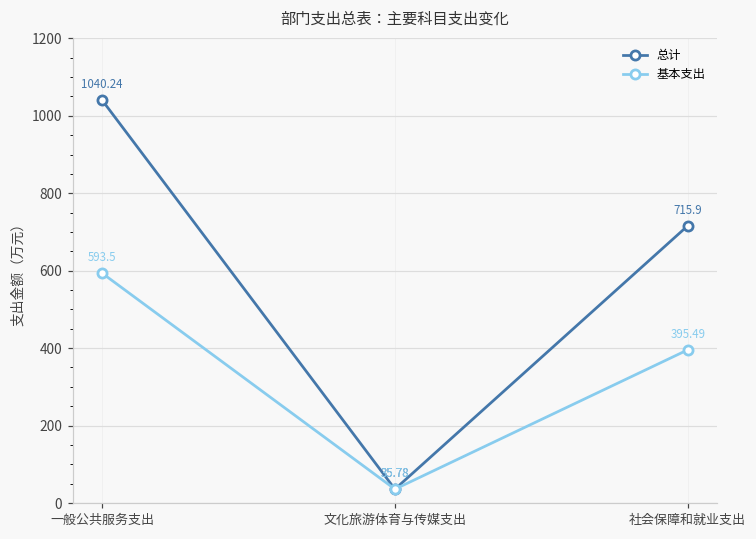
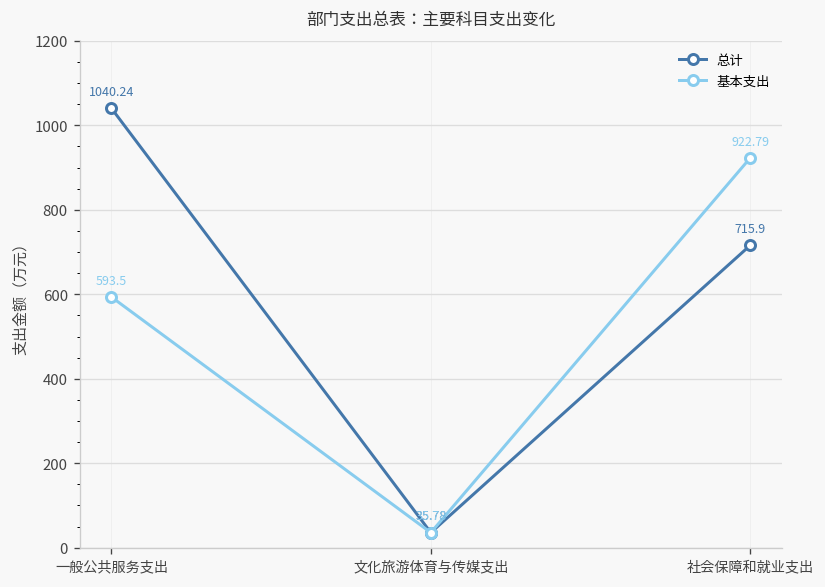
  {
    "总计": {
      "一般公共服务支出": 1040.24,
      "社会保障和就业支出": 715.9
    },
    "基本支出": {
      "一般公共服务支出": 593.5,
-     "社会保障和就业支出": 395.49
+     "社会保障和就业支出": 922.79
    }
  }
